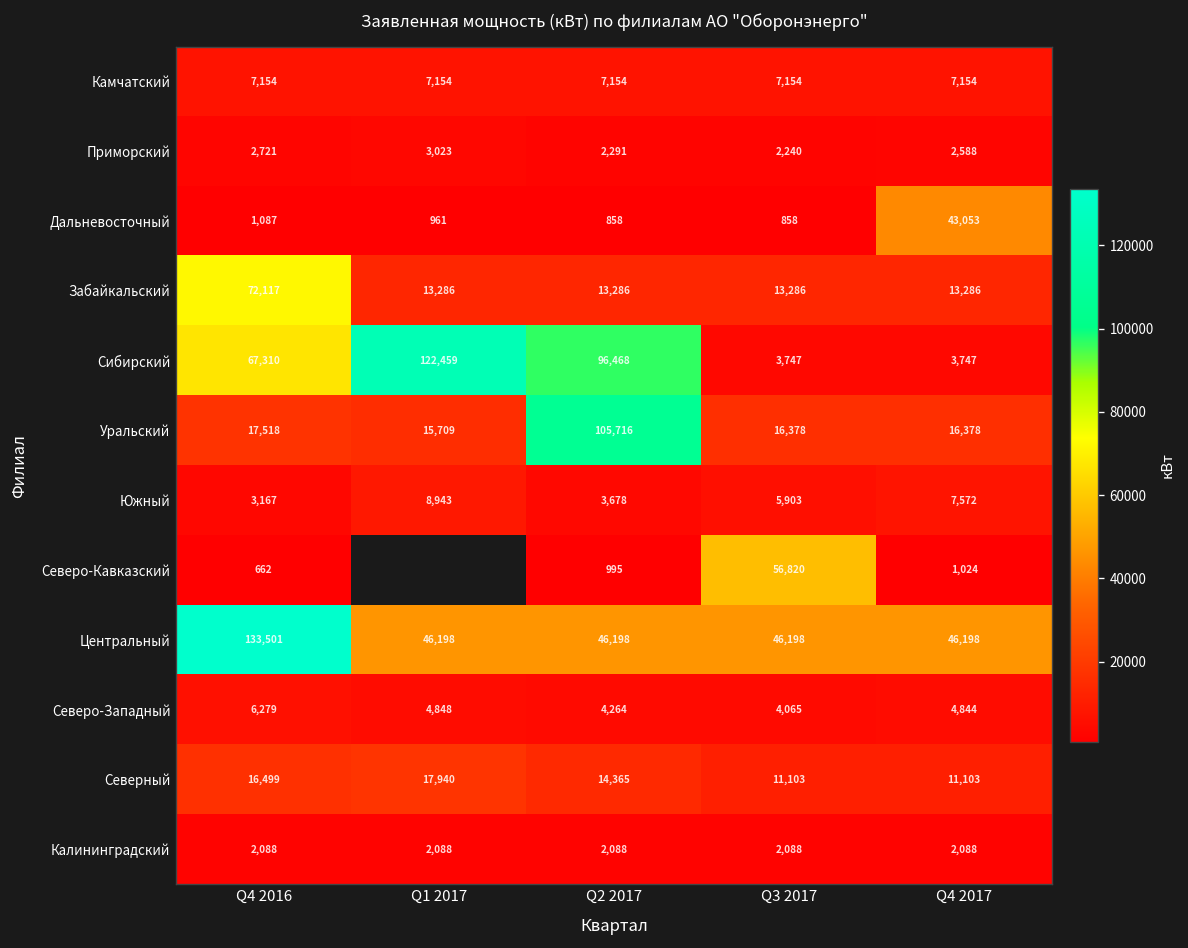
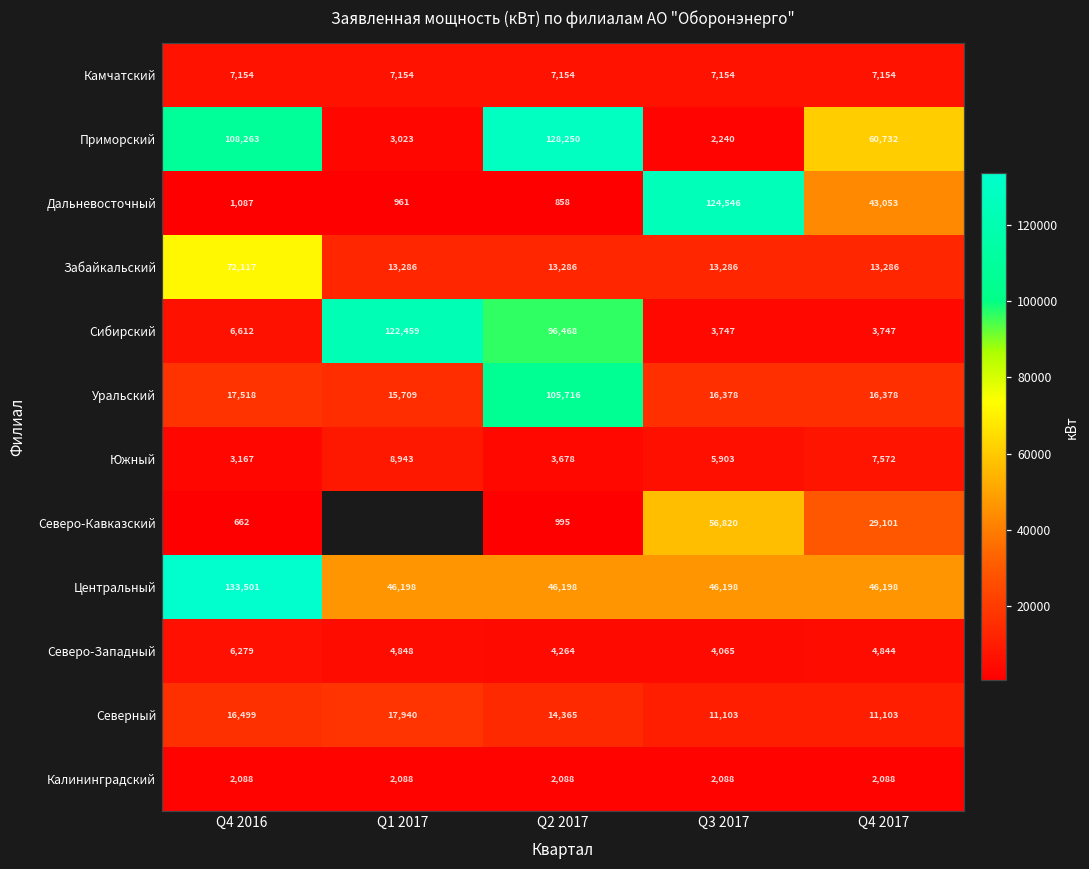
  {
    "Камчатский": {
      "Q4 2016": "7,154",
      "Q1 2017": "7,154",
      "Q2 2017": "7,154",
      "Q3 2017": "7,154",
      "Q4 2017": "7,154"
    },
    "Приморский": {
-     "Q4 2016": "2,721",
+     "Q4 2016": "108,263",
      "Q1 2017": "3,023",
-     "Q2 2017": "2,291",
+     "Q2 2017": "128,250",
      "Q3 2017": "2,240",
-     "Q4 2017": "2,588"
+     "Q4 2017": "60,732"
    },
    "Дальневосточный": {
      "Q4 2016": "1,087",
      "Q1 2017": "961",
      "Q2 2017": "858",
-     "Q3 2017": "858",
+     "Q3 2017": "124,546",
      "Q4 2017": "43,053"
    },
    "Забайкальский": {
      "Q4 2016": "72,117",
      "Q1 2017": "13,286",
      "Q2 2017": "13,286",
      "Q3 2017": "13,286",
      "Q4 2017": "13,286"
    },
    "Сибирский": {
-     "Q4 2016": "67,310",
+     "Q4 2016": "6,612",
      "Q1 2017": "122,459",
      "Q2 2017": "96,468",
      "Q3 2017": "3,747",
      "Q4 2017": "3,747"
    },
    "Уральский": {
      "Q4 2016": "17,518",
      "Q1 2017": "15,709",
      "Q2 2017": "105,716",
      "Q3 2017": "16,378",
      "Q4 2017": "16,378"
    },
    "Южный": {
      "Q4 2016": "3,167",
      "Q1 2017": "8,943",
      "Q2 2017": "3,678",
      "Q3 2017": "5,903",
      "Q4 2017": "7,572"
    },
    "Северо-Кавказский": {
      "Q4 2016": "662",
      "Q2 2017": "995",
      "Q3 2017": "56,820",
-     "Q4 2017": "1,024"
+     "Q4 2017": "29,101"
    },
    "Центральный": {
      "Q4 2016": "133,501",
      "Q1 2017": "46,198",
      "Q2 2017": "46,198",
      "Q3 2017": "46,198",
      "Q4 2017": "46,198"
    },
    "Северо-Западный": {
      "Q4 2016": "6,279",
      "Q1 2017": "4,848",
      "Q2 2017": "4,264",
      "Q3 2017": "4,065",
      "Q4 2017": "4,844"
    },
    "Северный": {
      "Q4 2016": "16,499",
      "Q1 2017": "17,940",
      "Q2 2017": "14,365",
      "Q3 2017": "11,103",
      "Q4 2017": "11,103"
    },
    "Калининградский": {
      "Q4 2016": "2,088",
      "Q1 2017": "2,088",
      "Q2 2017": "2,088",
      "Q3 2017": "2,088",
      "Q4 2017": "2,088"
    }
  }
